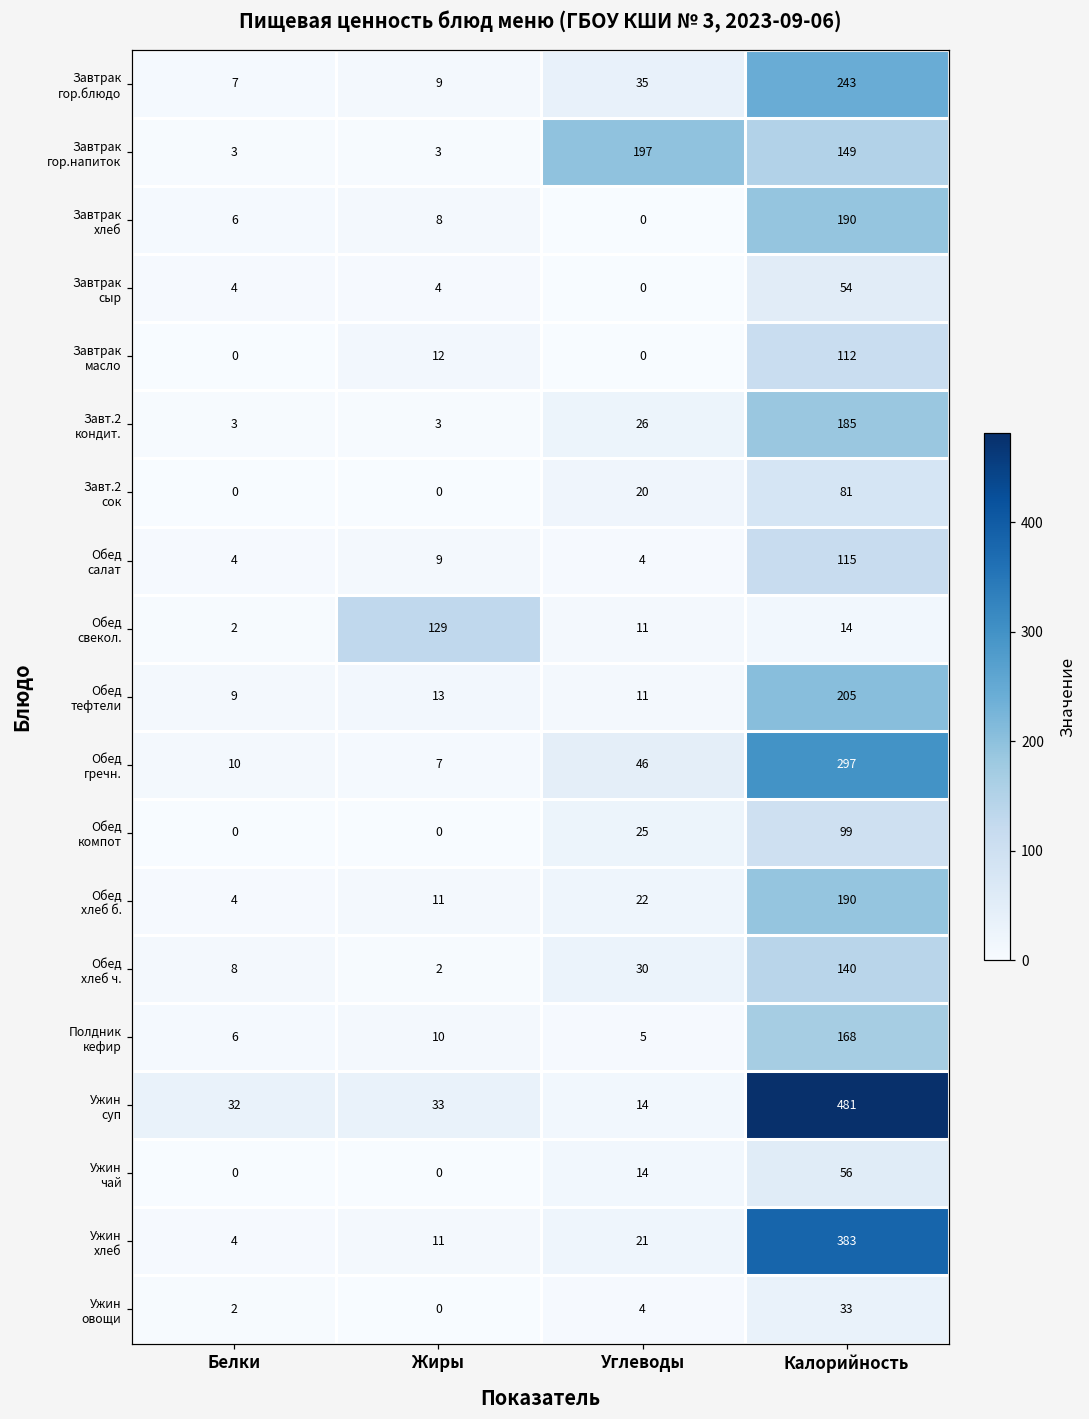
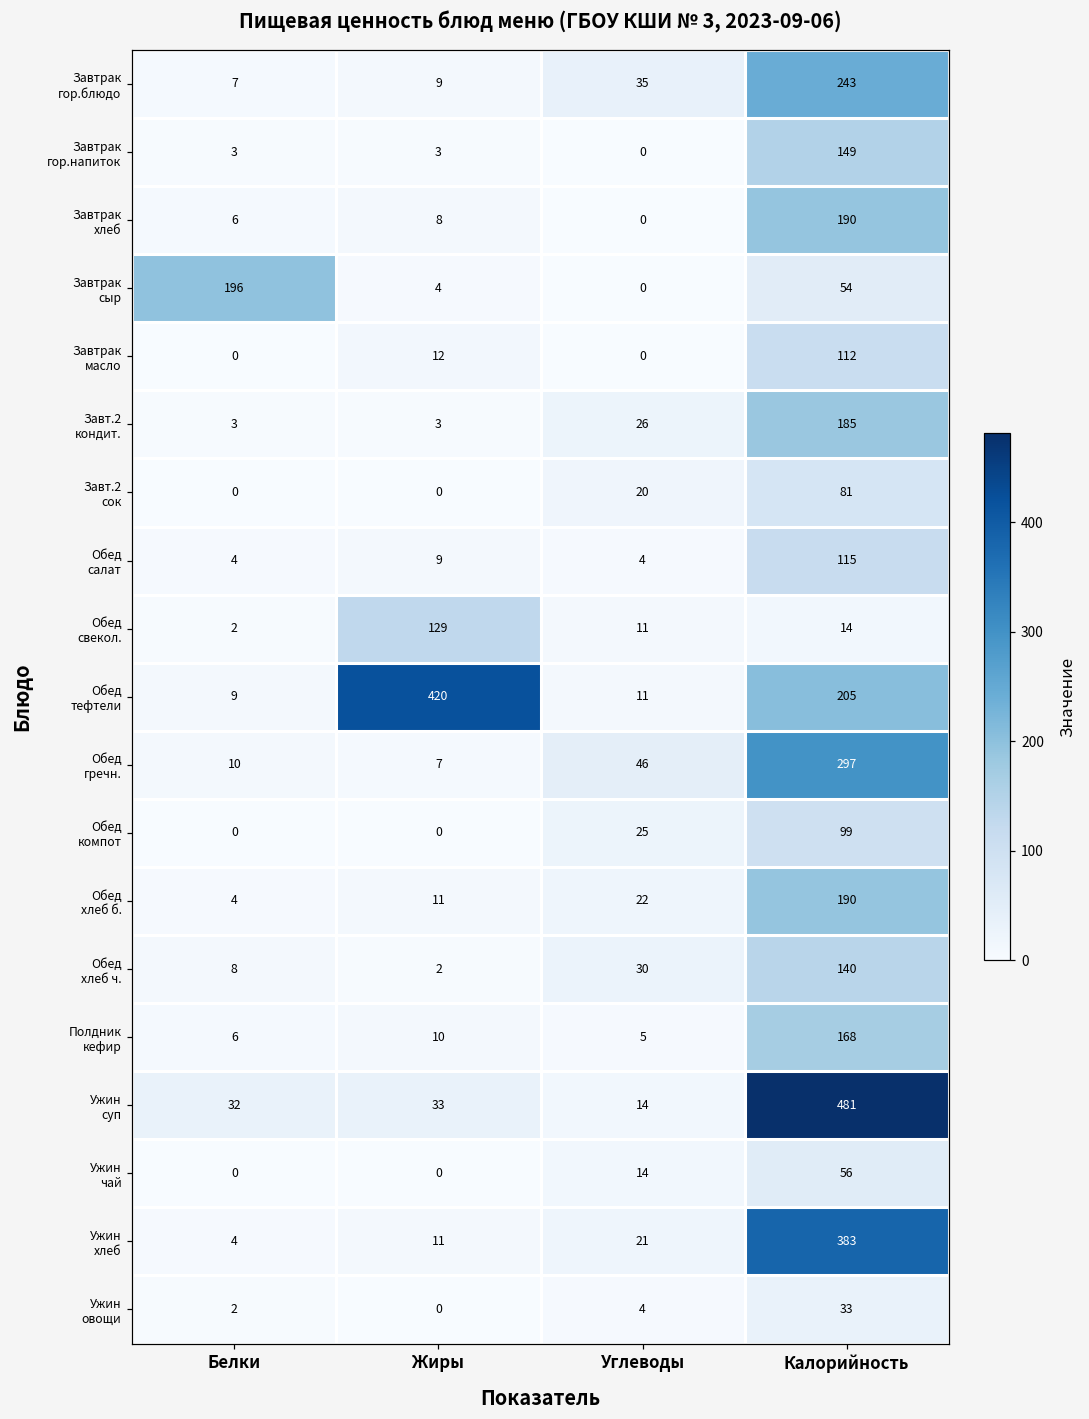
  {
    "Завтрак гор.блюдо": {
      "Белки": 7,
      "Жиры": 9,
      "Углеводы": 35,
      "Калорийность": 243
    },
    "Завтрак гор.напиток": {
      "Белки": 3,
      "Жиры": 3,
-     "Углеводы": 197,
+     "Углеводы": 0,
      "Калорийность": 149
    },
    "Завтрак хлеб": {
      "Белки": 6,
      "Жиры": 8,
      "Углеводы": 0,
      "Калорийность": 190
    },
    "Завтрак сыр": {
-     "Белки": 4,
+     "Белки": 196,
      "Жиры": 4,
      "Углеводы": 0,
      "Калорийность": 54
    },
    "Завтрак масло": {
      "Белки": 0,
      "Жиры": 12,
      "Углеводы": 0,
      "Калорийность": 112
    },
    "Завт.2 кондит.": {
      "Белки": 3,
      "Жиры": 3,
      "Углеводы": 26,
      "Калорийность": 185
    },
    "Завт.2 сок": {
      "Белки": 0,
      "Жиры": 0,
      "Углеводы": 20,
      "Калорийность": 81
    },
    "Обед салат": {
      "Белки": 4,
      "Жиры": 9,
      "Углеводы": 4,
      "Калорийность": 115
    },
    "Обед свекол.": {
      "Белки": 2,
      "Жиры": 129,
      "Углеводы": 11,
      "Калорийность": 14
    },
    "Обед тефтели": {
      "Белки": 9,
-     "Жиры": 13,
+     "Жиры": 420,
      "Углеводы": 11,
      "Калорийность": 205
    },
    "Обед гречн.": {
      "Белки": 10,
      "Жиры": 7,
      "Углеводы": 46,
      "Калорийность": 297
    },
    "Обед компот": {
      "Белки": 0,
      "Жиры": 0,
      "Углеводы": 25,
      "Калорийность": 99
    },
    "Обед хлеб б.": {
      "Белки": 4,
      "Жиры": 11,
      "Углеводы": 22,
      "Калорийность": 190
    },
    "Обед хлеб ч.": {
      "Белки": 8,
      "Жиры": 2,
      "Углеводы": 30,
      "Калорийность": 140
    },
    "Полдник кефир": {
      "Белки": 6,
      "Жиры": 10,
      "Углеводы": 5,
      "Калорийность": 168
    },
    "Ужин суп": {
      "Белки": 32,
      "Жиры": 33,
      "Углеводы": 14,
      "Калорийность": 481
    },
    "Ужин чай": {
      "Белки": 0,
      "Жиры": 0,
      "Углеводы": 14,
      "Калорийность": 56
    },
    "Ужин хлеб": {
      "Белки": 4,
      "Жиры": 11,
      "Углеводы": 21,
      "Калорийность": 383
    },
    "Ужин овощи": {
      "Белки": 2,
      "Жиры": 0,
      "Углеводы": 4,
      "Калорийность": 33
    }
  }
